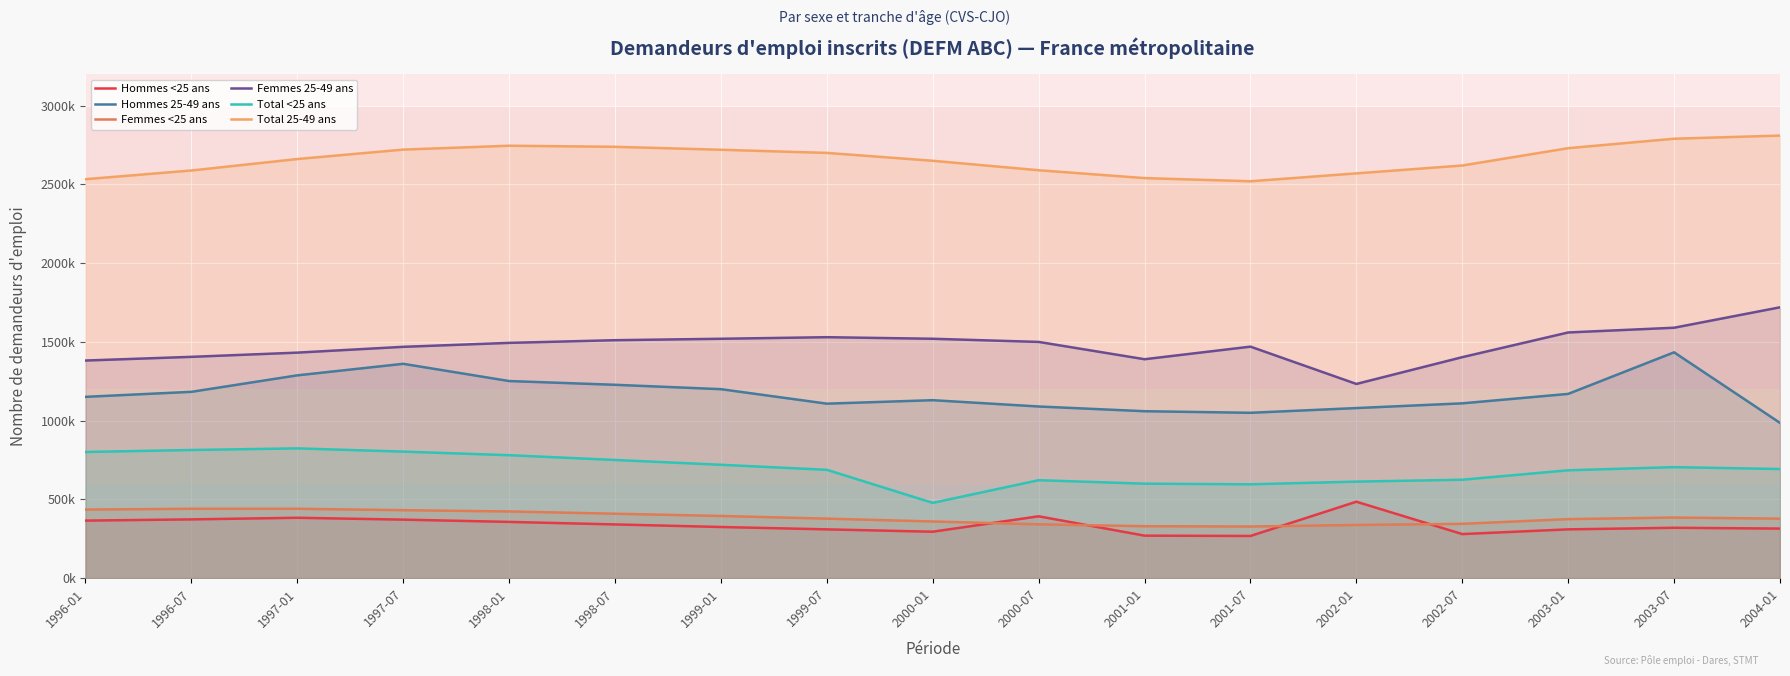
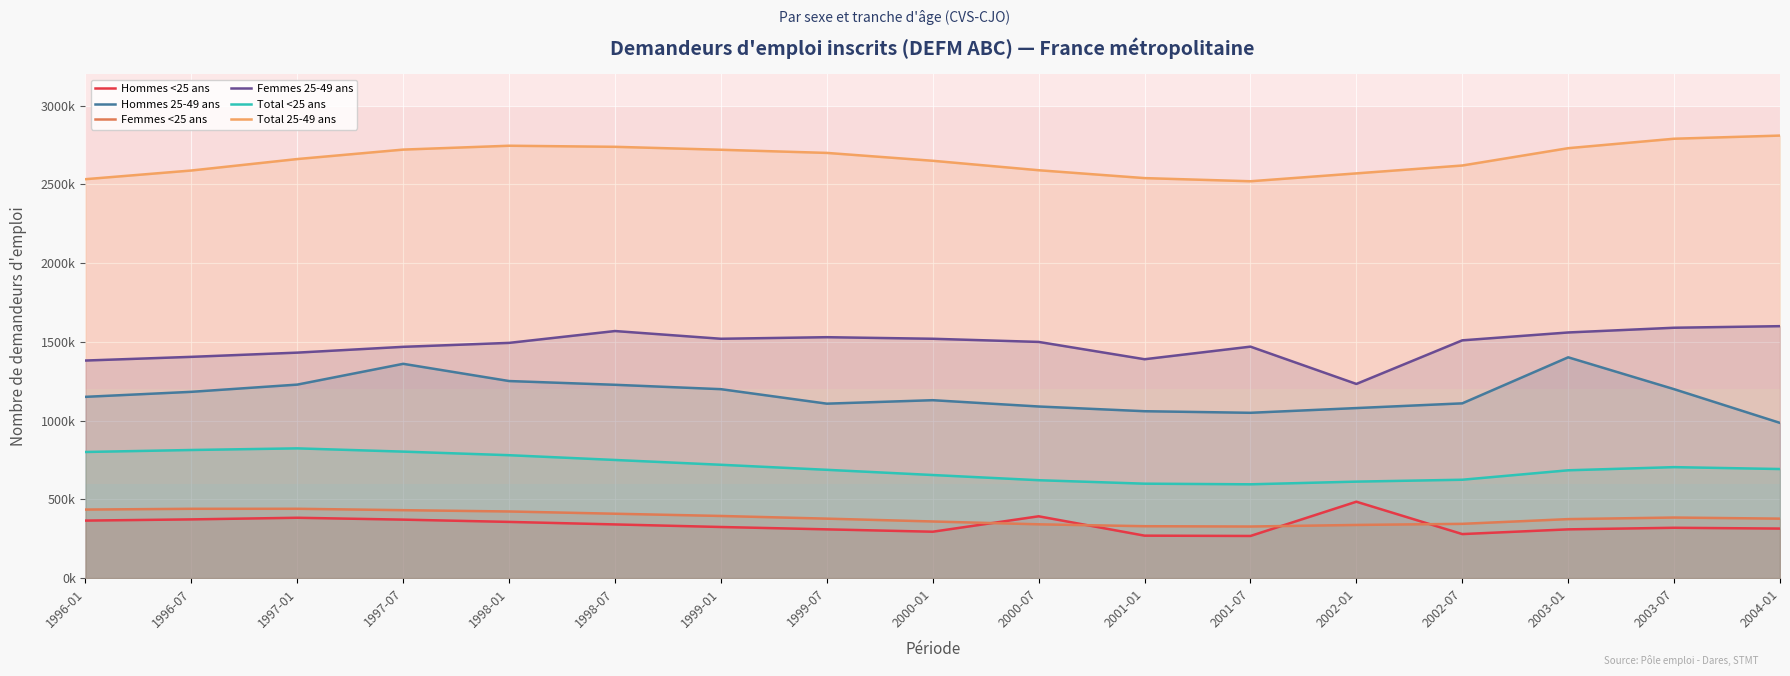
  {
    "Hommes <25 ans": {
      "1996-01": 370000,
      "1996-07": 370000,
      "1997-01": 380000,
      "1997-07": 370000,
      "1998-01": 360000,
      "1998-07": 340000,
      "1999-01": 330000,
      "1999-07": 310000,
      "2000-01": 300000,
      "2000-07": 390000,
      "2001-01": 270000,
      "2001-07": 270000,
      "2002-01": 490000,
      "2002-07": 280000,
      "2003-01": 310000,
      "2003-07": 320000,
      "2004-01": 320000
    },
    "Hommes 25-49 ans": {
      "1996-01": 1150000,
      "1996-07": 1180000,
-     "1997-01": 1290000,
+     "1997-01": 1230000,
      "1997-07": 1360000,
      "1998-01": 1250000,
      "1998-07": 1230000,
      "1999-01": 1200000,
      "1999-07": 1110000,
      "2000-01": 1130000,
      "2000-07": 1090000,
      "2001-01": 1060000,
      "2001-07": 1050000,
      "2002-01": 1080000,
      "2002-07": 1110000,
-     "2003-01": 1170000,
-     "2003-07": 1430000,
+     "2003-01": 1400000,
+     "2003-07": 1200000,
      "2004-01": 990000
    },
    "Femmes 25-49 ans": {
      "1996-01": 1380000,
      "1996-07": 1410000,
      "1997-01": 1430000,
      "1997-07": 1470000,
      "1998-01": 1490000,
-     "1998-07": 1510000,
+     "1998-07": 1570000,
      "1999-01": 1520000,
      "1999-07": 1530000,
      "2000-01": 1520000,
      "2000-07": 1500000,
      "2001-01": 1390000,
      "2001-07": 1470000,
      "2002-01": 1230000,
-     "2002-07": 1400000,
+     "2002-07": 1510000,
      "2003-01": 1560000,
      "2003-07": 1590000,
-     "2004-01": 1720000
+     "2004-01": 1600000
    },
    "Total <25 ans": {
      "1996-01": 800000,
      "1996-07": 810000,
      "1997-01": 820000,
      "1997-07": 800000,
      "1998-01": 780000,
      "1998-07": 750000,
      "1999-01": 720000,
      "1999-07": 690000,
-     "2000-01": 480000,
+     "2000-01": 660000,
      "2000-07": 620000,
      "2001-01": 600000,
      "2001-07": 600000,
      "2002-01": 610000,
      "2002-07": 630000,
      "2003-01": 690000,
      "2003-07": 710000,
      "2004-01": 690000
    }
  }
